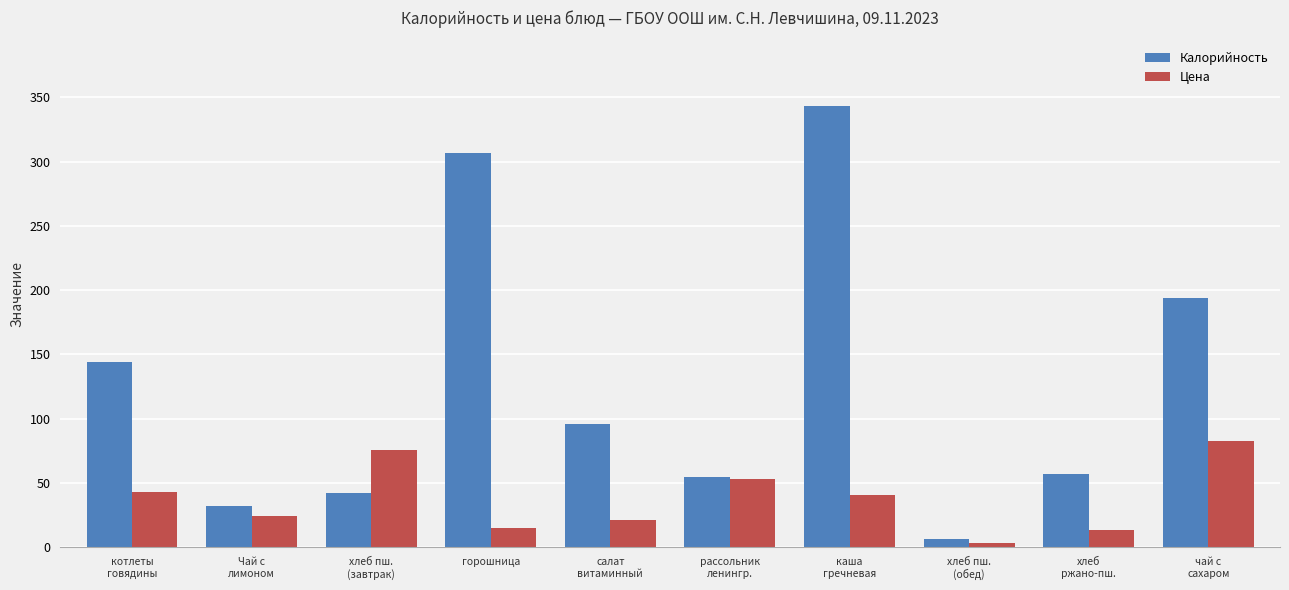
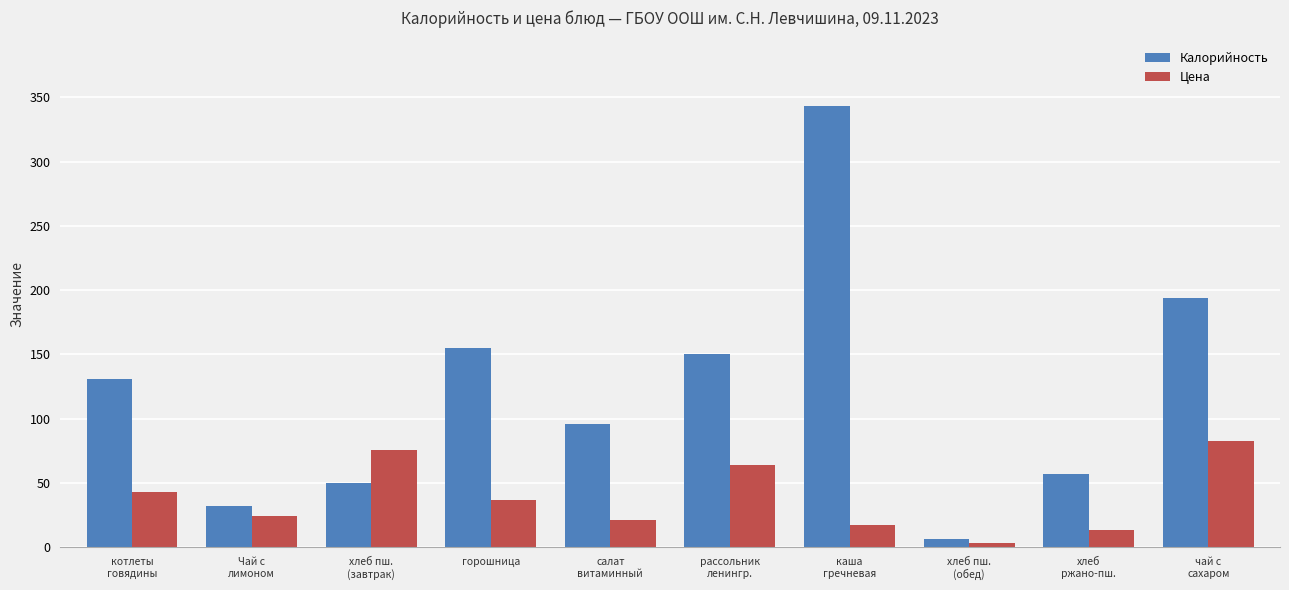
  {
    "Калорийность": {
-     "котлеты говядины": 144,
+     "котлеты говядины": 131,
      "Чай с лимоном": 32,
-     "хлеб пш. (завтрак)": 42,
-     "горошница": 307,
+     "хлеб пш. (завтрак)": 50,
+     "горошница": 155,
      "салат витаминный": 96,
-     "рассольник ленингр.": 55,
+     "рассольник ленингр.": 150,
      "каша гречневая": 343,
      "хлеб пш. (обед)": 6,
      "хлеб ржано-пш.": 57,
      "чай с сахаром": 194
    },
    "Цена": {
      "котлеты говядины": 43,
      "Чай с лимоном": 24,
      "хлеб пш. (завтрак)": 76,
-     "горошница": 15,
+     "горошница": 37,
      "салат витаминный": 21,
-     "рассольник ленингр.": 53,
-     "каша гречневая": 41,
+     "рассольник ленингр.": 64,
+     "каша гречневая": 17,
      "хлеб пш. (обед)": 3,
      "хлеб ржано-пш.": 13,
      "чай с сахаром": 83
    }
  }
